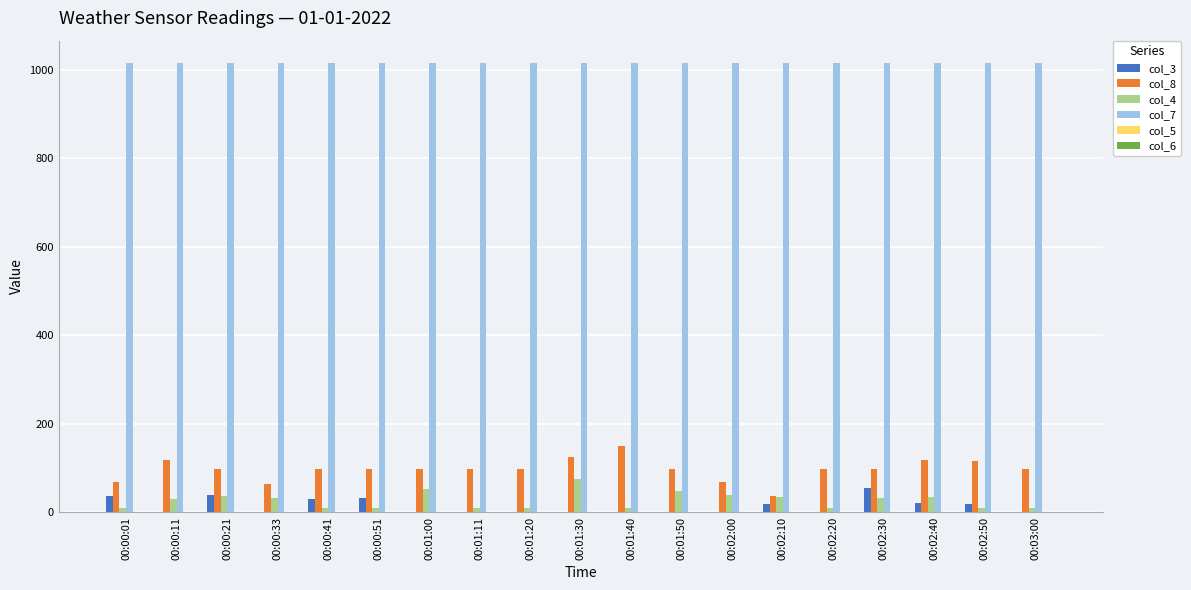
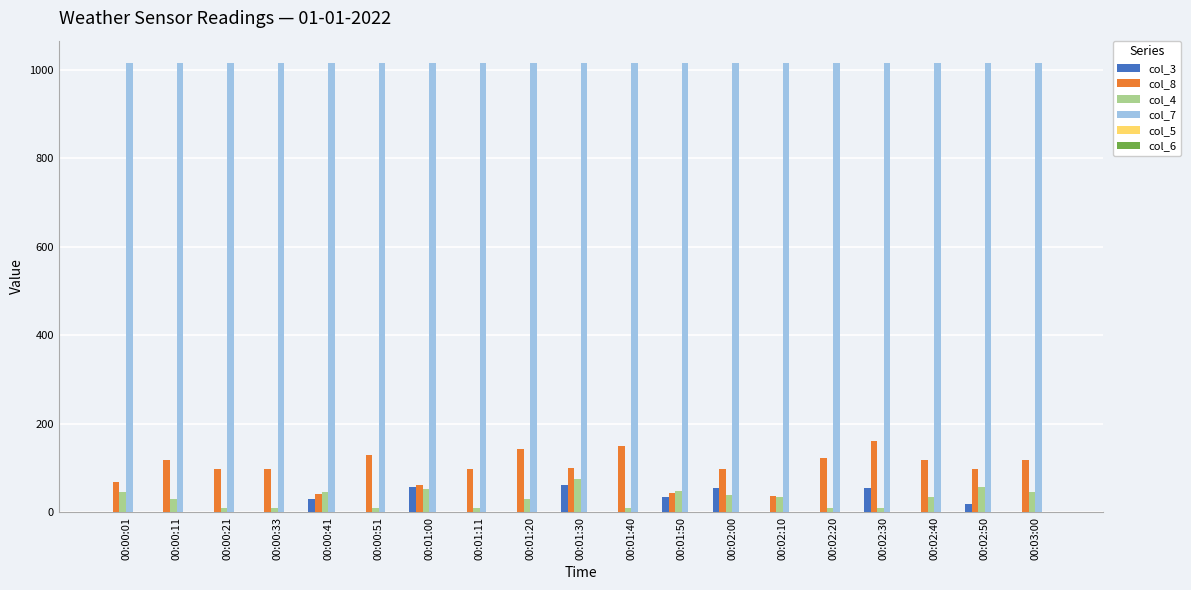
  {
    "col_3": {
-     "00:00:01": 40,
+     "00:00:01": 0,
      "00:00:11": 0,
-     "00:00:21": 40,
+     "00:00:21": 0,
      "00:00:33": 0,
      "00:00:41": 30,
-     "00:00:51": 30,
-     "00:01:00": 0,
+     "00:00:51": 0,
+     "00:01:00": 60,
      "00:01:11": 0,
-     "00:01:30": 0,
-     "00:01:50": 0,
-     "00:02:00": 0,
-     "00:02:10": 20,
+     "00:01:30": 60,
+     "00:01:50": 40,
+     "00:02:00": 50,
+     "00:02:10": 0,
      "00:02:20": 0,
      "00:02:30": 50,
-     "00:02:40": 20,
+     "00:02:40": 0,
      "00:02:50": 20,
      "00:03:00": 0
    },
    "col_8": {
      "00:00:01": 70,
      "00:00:11": 120,
      "00:00:21": 100,
-     "00:00:33": 60,
-     "00:00:41": 100,
-     "00:00:51": 100,
-     "00:01:00": 100,
+     "00:00:33": 100,
+     "00:00:41": 40,
+     "00:00:51": 130,
+     "00:01:00": 60,
      "00:01:11": 100,
-     "00:01:20": 100,
-     "00:01:30": 120,
+     "00:01:20": 140,
+     "00:01:30": 100,
      "00:01:40": 150,
-     "00:01:50": 100,
-     "00:02:00": 70,
+     "00:01:50": 40,
+     "00:02:00": 100,
      "00:02:10": 40,
-     "00:02:20": 100,
-     "00:02:30": 100,
+     "00:02:20": 120,
+     "00:02:30": 160,
      "00:02:40": 120,
-     "00:02:50": 120,
-     "00:03:00": 100
+     "00:02:50": 100,
+     "00:03:00": 120
    },
    "col_4": {
-     "00:00:01": 10,
+     "00:00:01": 50,
      "00:00:11": 30,
-     "00:00:21": 40,
-     "00:00:33": 30,
-     "00:00:41": 10,
+     "00:00:21": 10,
+     "00:00:33": 10,
+     "00:00:41": 50,
      "00:00:51": 10,
      "00:01:00": 50,
      "00:01:11": 10,
-     "00:01:20": 10,
+     "00:01:20": 30,
      "00:01:30": 70,
      "00:01:40": 10,
      "00:01:50": 50,
      "00:02:00": 40,
      "00:02:10": 30,
      "00:02:20": 10,
-     "00:02:30": 30,
+     "00:02:30": 10,
      "00:02:40": 30,
-     "00:02:50": 10,
-     "00:03:00": 10
+     "00:02:50": 60,
+     "00:03:00": 50
    },
    "col_7": {
      "00:00:01": 1020,
      "00:00:11": 1020,
      "00:00:21": 1020,
      "00:00:33": 1010,
      "00:00:41": 1020,
      "00:00:51": 1010,
      "00:01:00": 1020,
      "00:01:11": 1010,
      "00:01:20": 1020,
      "00:01:30": 1020,
      "00:01:40": 1020,
      "00:01:50": 1010,
      "00:02:00": 1010,
      "00:02:10": 1020,
      "00:02:20": 1010,
      "00:02:30": 1020,
      "00:02:40": 1020,
      "00:02:50": 1020,
      "00:03:00": 1010
    },
    "col_5": {
      "00:00:01": 0,
      "00:00:11": 0,
      "00:00:21": 0,
      "00:00:33": 0,
      "00:00:41": 0,
      "00:00:51": 0,
      "00:01:00": 0,
      "00:01:11": 0,
      "00:01:20": 0,
      "00:01:30": 0,
      "00:01:40": 0,
      "00:01:50": 0,
      "00:02:00": 0,
      "00:02:10": 0,
      "00:02:20": 0,
      "00:02:30": 0,
      "00:02:40": 0,
      "00:02:50": 0,
      "00:03:00": 0
    },
    "col_6": {
      "00:00:01": 0,
      "00:00:11": 0,
      "00:00:21": 0,
      "00:00:33": 0,
      "00:00:41": 0,
      "00:00:51": 0,
      "00:01:00": 0,
      "00:01:11": 0,
      "00:01:20": 0,
      "00:01:30": 0,
      "00:01:40": 0,
      "00:01:50": 0,
      "00:02:00": 0,
      "00:02:10": 0,
      "00:02:20": 0,
      "00:02:30": 0,
      "00:02:40": 0,
      "00:02:50": 0,
      "00:03:00": 0
    }
  }
